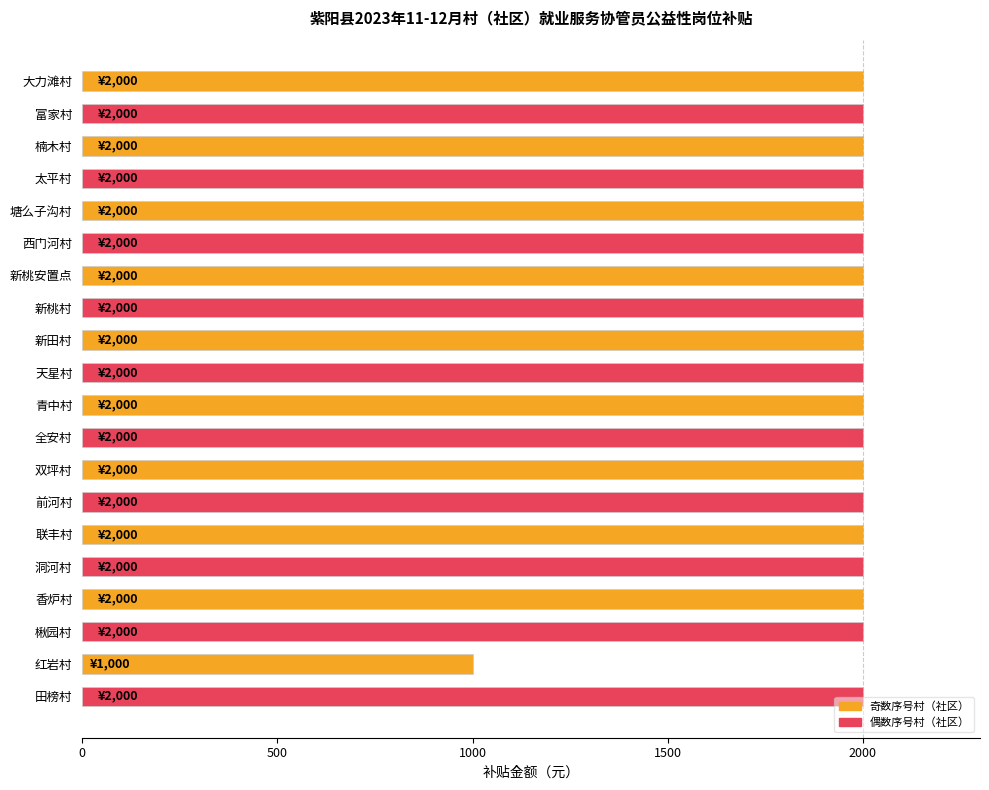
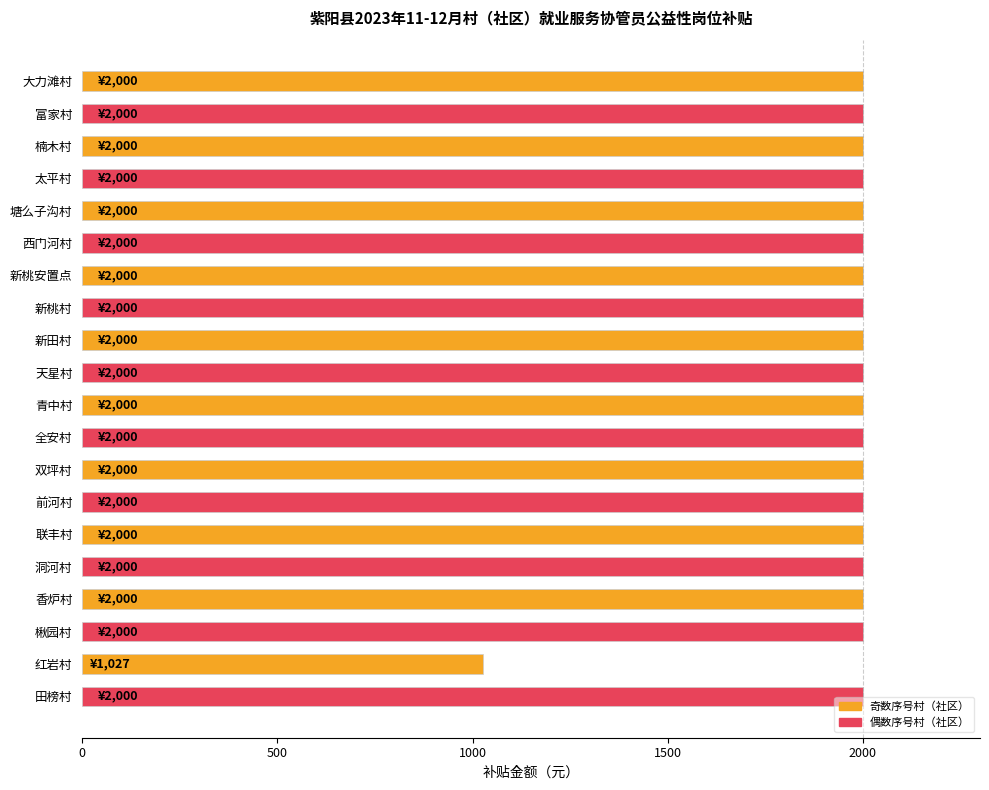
  {
    "大力滩村": "¥2,000",
    "富家村": "¥2,000",
    "楠木村": "¥2,000",
    "太平村": "¥2,000",
    "塘么子沟村": "¥2,000",
    "西门河村": "¥2,000",
    "新桃安置点": "¥2,000",
    "新桃村": "¥2,000",
    "新田村": "¥2,000",
    "天星村": "¥2,000",
    "青中村": "¥2,000",
    "全安村": "¥2,000",
    "双坪村": "¥2,000",
    "前河村": "¥2,000",
    "联丰村": "¥2,000",
    "洞河村": "¥2,000",
    "香炉村": "¥2,000",
    "楸园村": "¥2,000",
-   "红岩村": "¥1,000",
+   "红岩村": "¥1,027",
    "田榜村": "¥2,000"
  }
